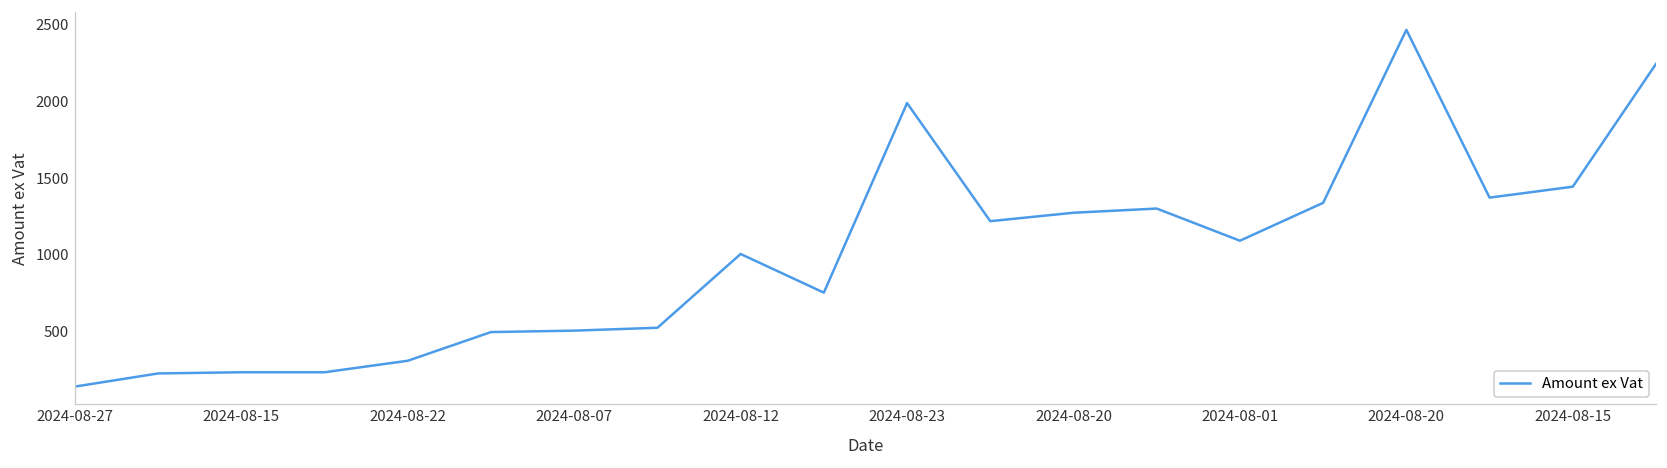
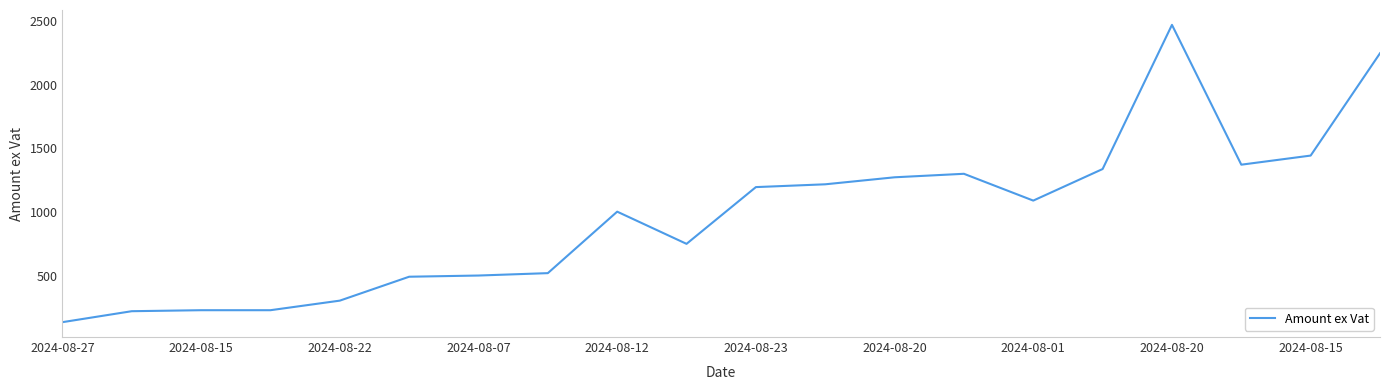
  {
    "2024-08-27": 140,
    "2024-08-12": 1010,
-   "2024-08-23": 1990,
+   "2024-08-23": 1200,
    "2024-08-01": 1090
  }
